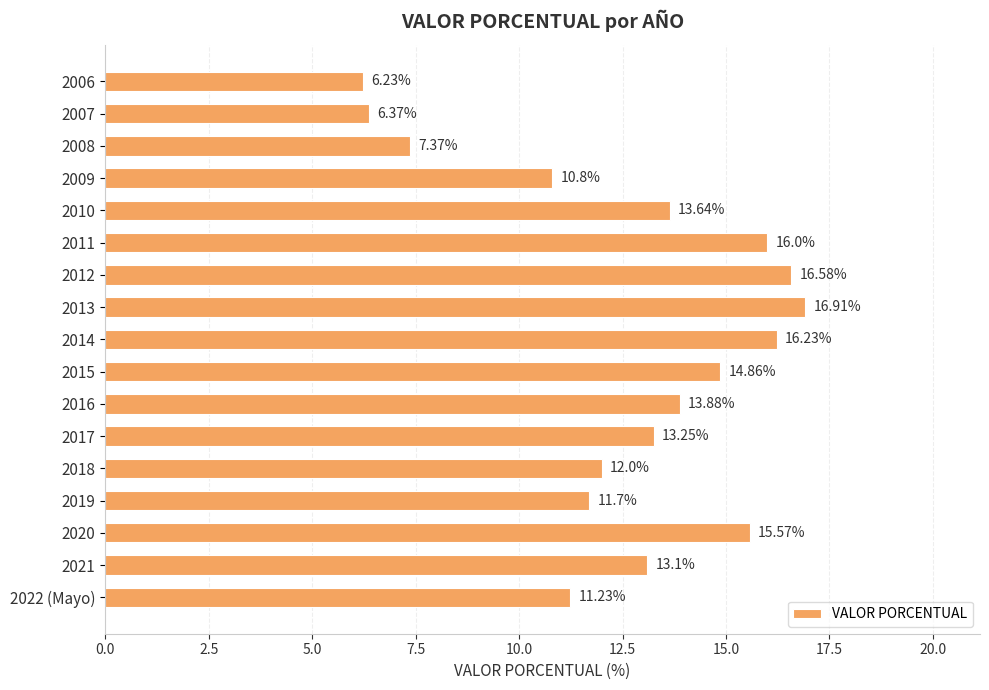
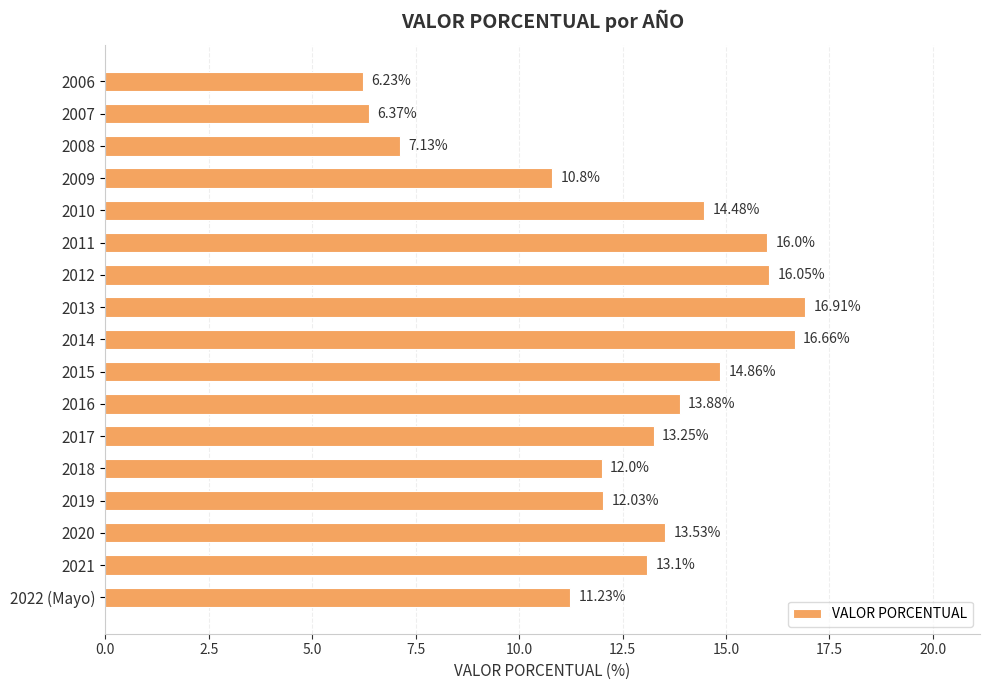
  {
    "2006": "6.23%",
    "2007": "6.37%",
-   "2008": "7.37%",
+   "2008": "7.13%",
    "2009": "10.8%",
-   "2010": "13.64%",
+   "2010": "14.48%",
    "2011": "16.0%",
-   "2012": "16.58%",
+   "2012": "16.05%",
    "2013": "16.91%",
-   "2014": "16.23%",
+   "2014": "16.66%",
    "2015": "14.86%",
    "2016": "13.88%",
    "2017": "13.25%",
    "2018": "12.0%",
-   "2019": "11.7%",
-   "2020": "15.57%",
+   "2019": "12.03%",
+   "2020": "13.53%",
    "2021": "13.1%",
    "2022 (Mayo)": "11.23%"
  }
